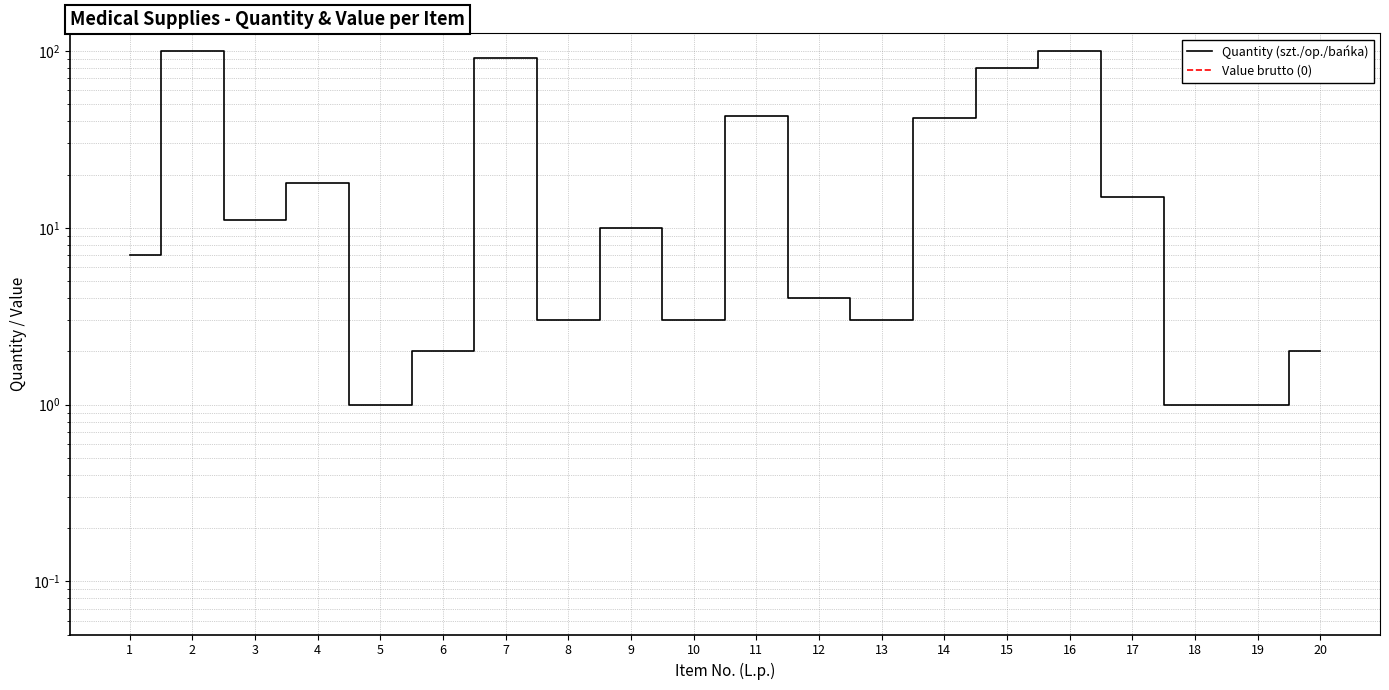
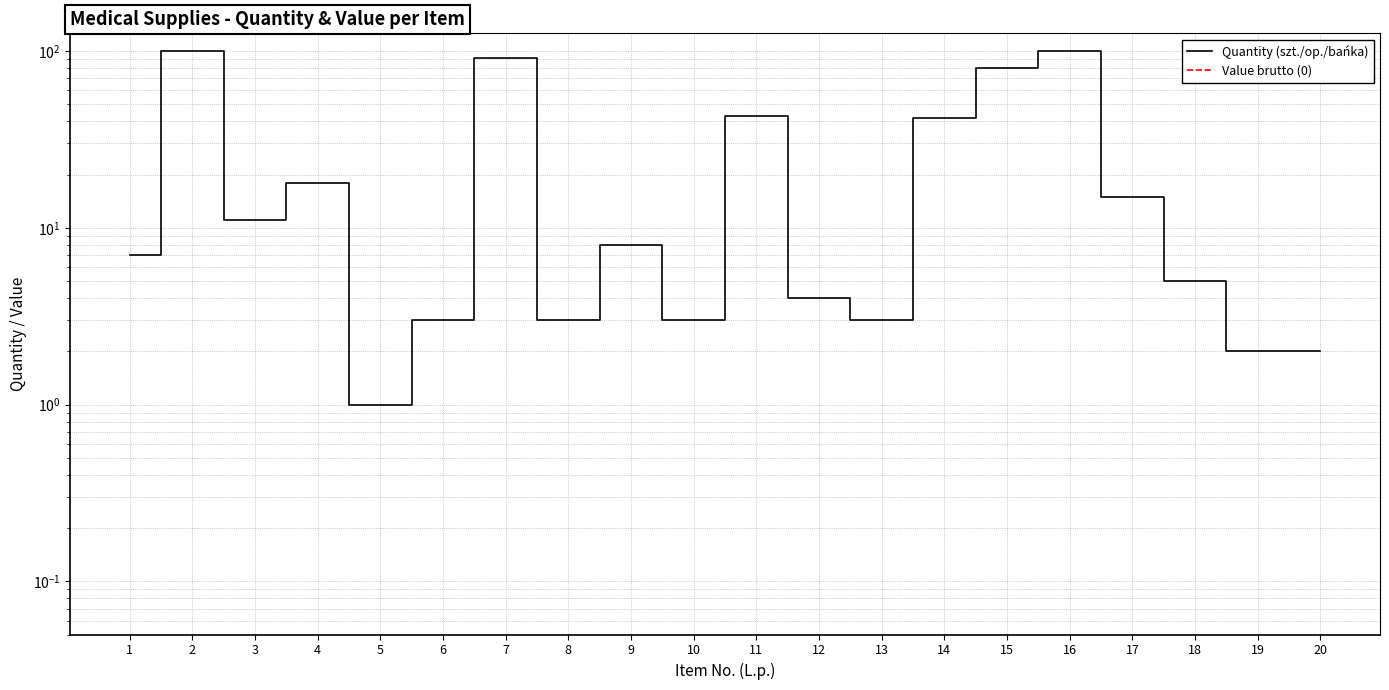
  {
    "Quantity (szt./op./bańka)": {
      "1": 7,
      "2": 100,
      "3": 11,
      "4": 18,
      "5": 1,
-     "6": 2,
+     "6": 3,
      "7": 90,
      "8": 3,
-     "9": 10,
+     "9": 8,
      "10": 3,
      "11": 43,
      "12": 4,
      "13": 3,
      "14": 42,
      "15": 80,
      "16": 100,
      "17": 15,
-     "18": 1,
-     "19": 1,
+     "18": 5,
+     "19": 2,
      "20": 2
    }
  }
